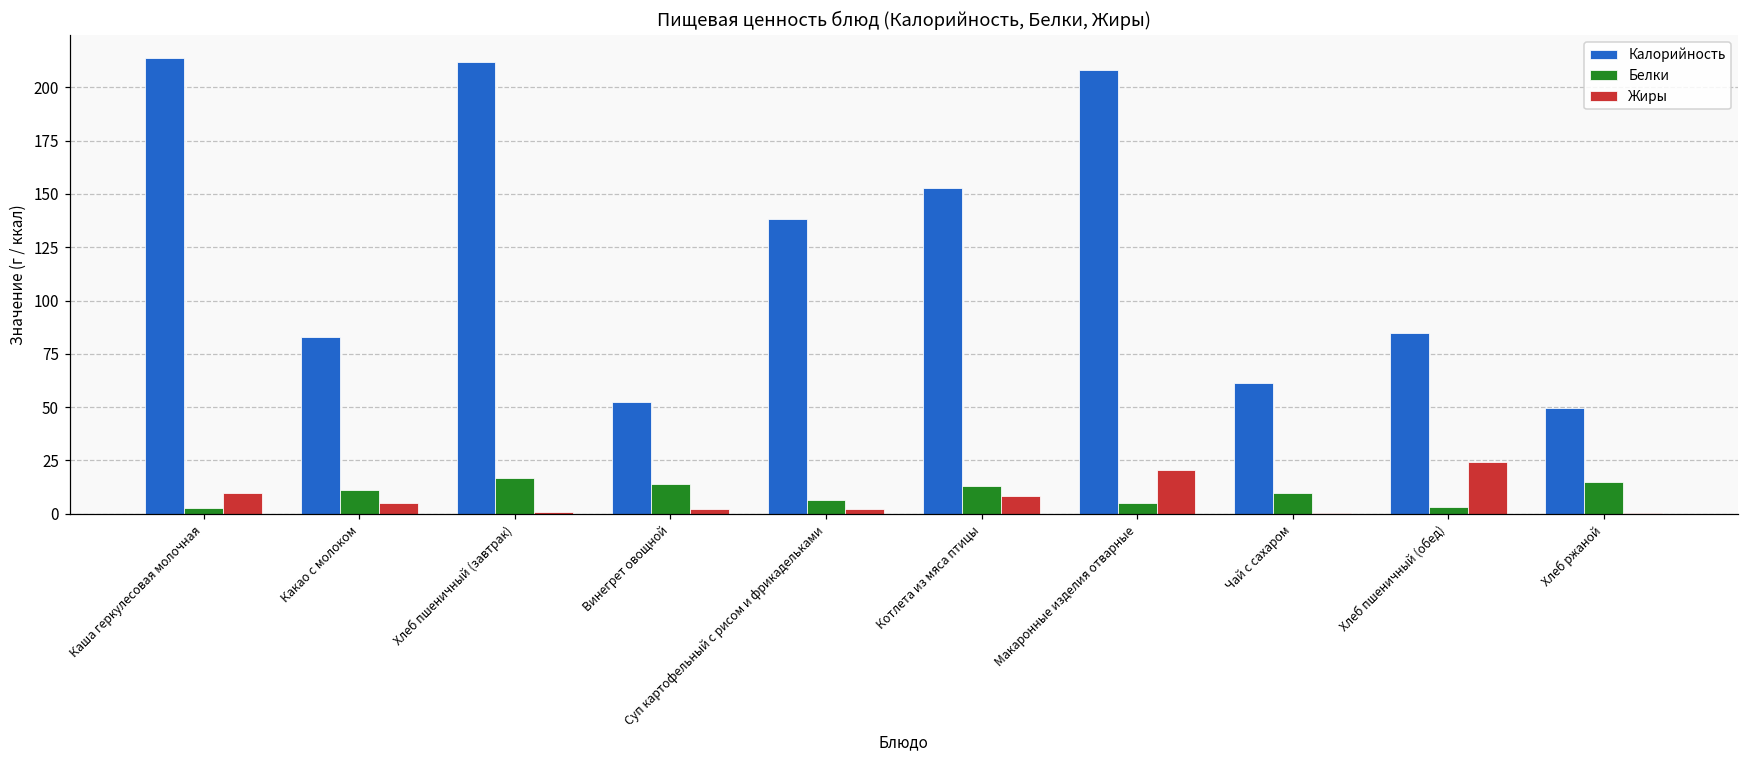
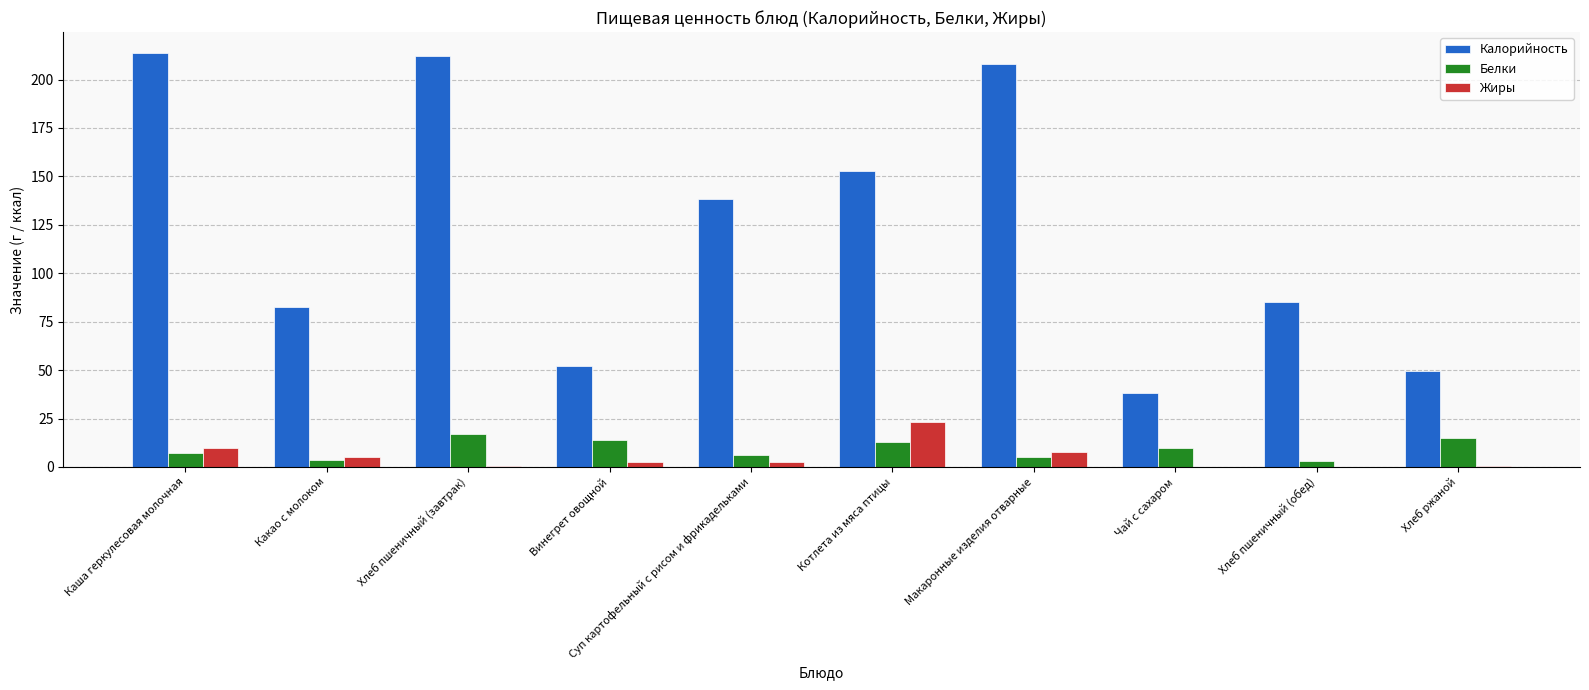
  {
    "Калорийность": {
      "Каша геркулесовая молочная": 214,
      "Какао с молоком": 83,
      "Хлеб пшеничный (завтрак)": 212,
      "Винегрет овощной": 52,
      "Суп картофельный с рисом и фрикадельками": 138,
      "Котлета из мяса птицы": 153,
      "Макаронные изделия отварные": 208,
-     "Чай с сахаром": 61,
+     "Чай с сахаром": 38,
      "Хлеб пшеничный (обед)": 85,
      "Хлеб ржаной": 49
    },
    "Белки": {
-     "Каша геркулесовая молочная": 3,
-     "Какао с молоком": 11,
+     "Каша геркулесовая молочная": 7,
+     "Какао с молоком": 4,
      "Хлеб пшеничный (завтрак)": 17,
      "Винегрет овощной": 14,
      "Суп картофельный с рисом и фрикадельками": 6,
      "Котлета из мяса птицы": 13,
      "Макаронные изделия отварные": 5,
      "Чай с сахаром": 10,
      "Хлеб пшеничный (обед)": 3,
      "Хлеб ржаной": 15
    },
    "Жиры": {
      "Каша геркулесовая молочная": 10,
      "Какао с молоком": 5,
      "Винегрет овощной": 2,
      "Суп картофельный с рисом и фрикадельками": 2,
-     "Котлета из мяса птицы": 8,
-     "Макаронные изделия отварные": 20,
-     "Хлеб пшеничный (обед)": 24
+     "Котлета из мяса птицы": 23,
+     "Макаронные изделия отварные": 8,
+     "Хлеб пшеничный (обед)": 0
    }
  }
